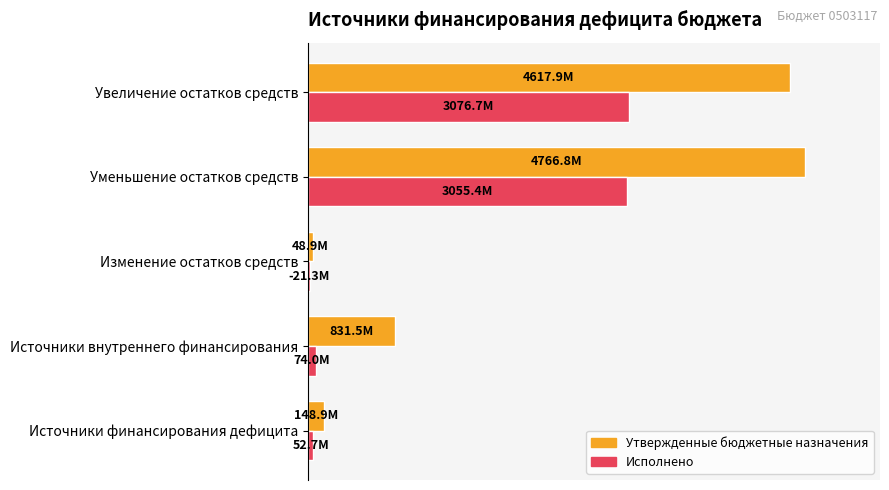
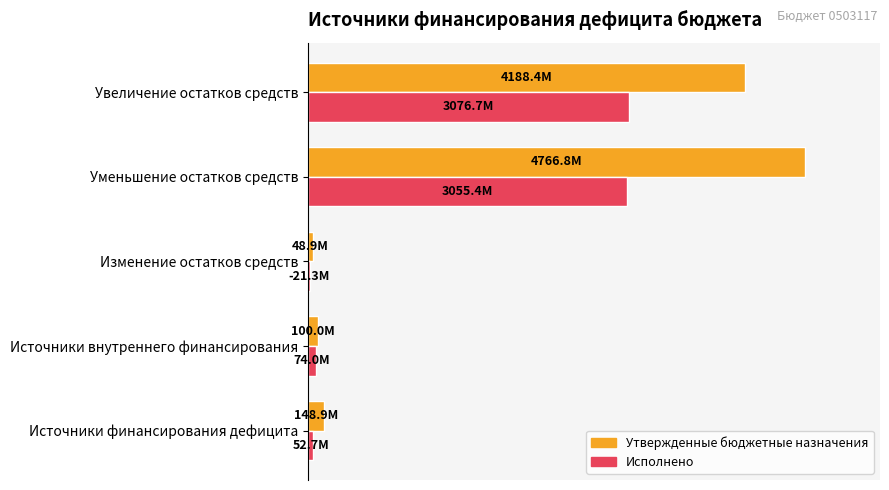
  {
    "Утвержденные бюджетные назначения": {
-     "Увеличение остатков средств": "4617.9M",
-     "Источники внутреннего финансирования": "831.5M"
+     "Увеличение остатков средств": "4188.4M",
+     "Источники внутреннего финансирования": "100.0M"
    }
  }
